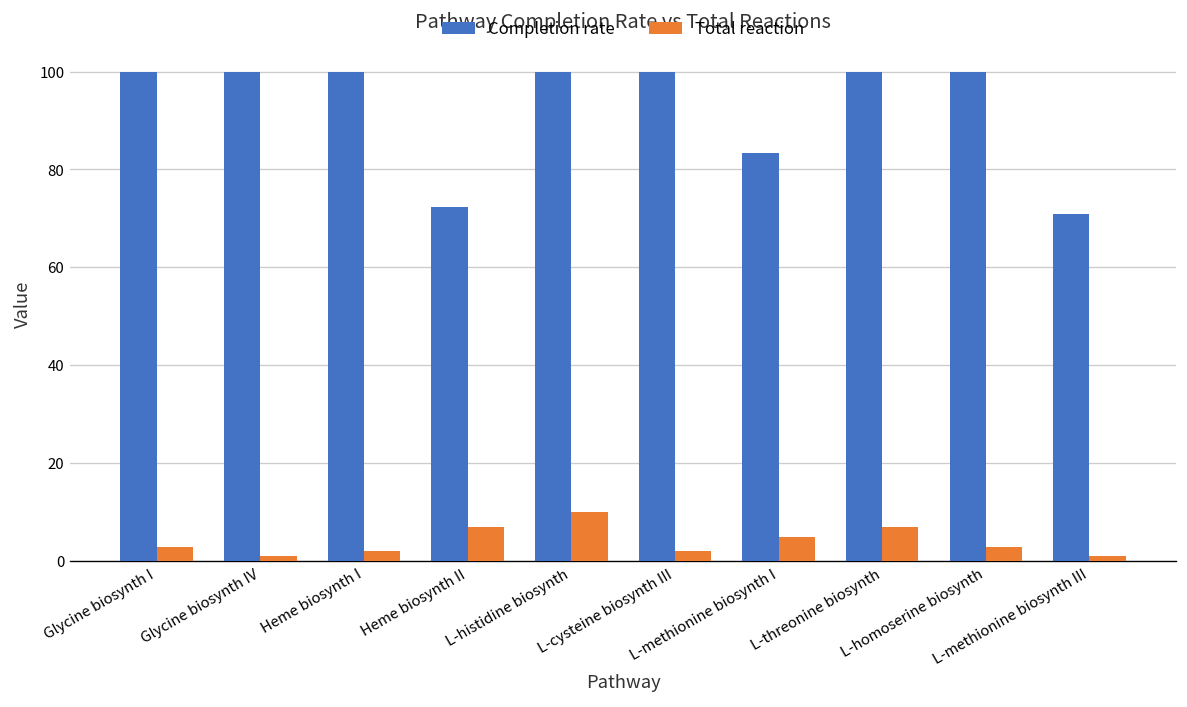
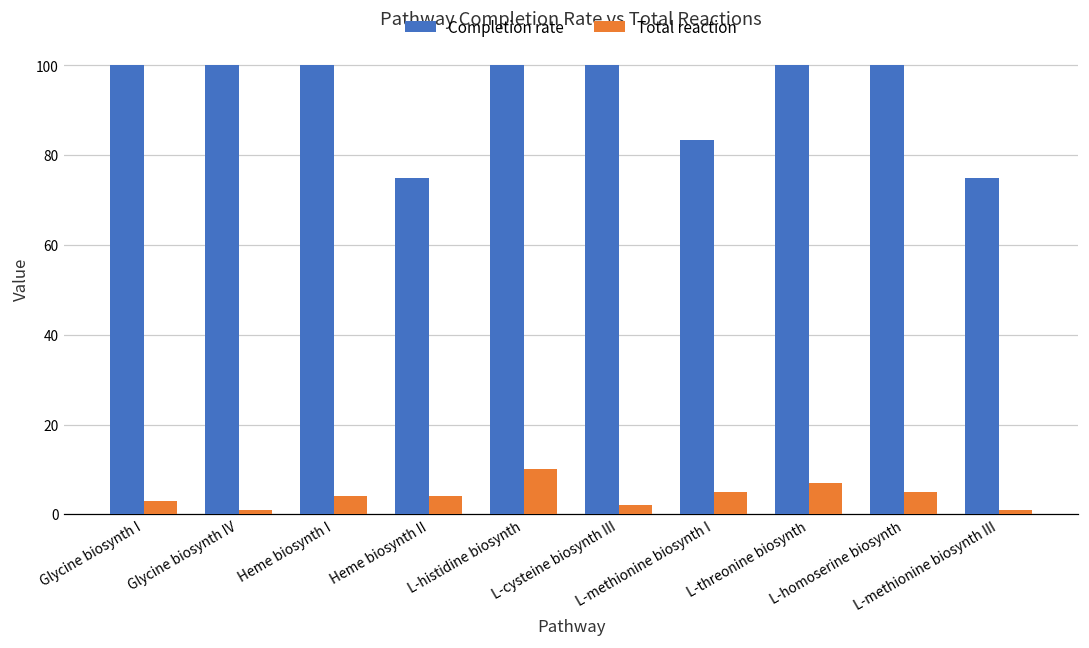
  {
    "Completion rate": {
      "Glycine biosynth I": 100,
      "Glycine biosynth IV": 100,
      "Heme biosynth I": 100,
-     "Heme biosynth II": 72,
+     "Heme biosynth II": 75,
      "L-histidine biosynth": 100,
      "L-cysteine biosynth III": 100,
      "L-methionine biosynth I": 83,
      "L-threonine biosynth": 100,
      "L-homoserine biosynth": 100,
-     "L-methionine biosynth III": 71
+     "L-methionine biosynth III": 75
    },
    "Total reaction": {
      "Glycine biosynth I": 3,
      "Glycine biosynth IV": 1,
-     "Heme biosynth I": 2,
-     "Heme biosynth II": 7,
+     "Heme biosynth I": 4,
+     "Heme biosynth II": 4,
      "L-histidine biosynth": 10,
      "L-cysteine biosynth III": 2,
      "L-methionine biosynth I": 5,
      "L-threonine biosynth": 7,
-     "L-homoserine biosynth": 3,
+     "L-homoserine biosynth": 5,
      "L-methionine biosynth III": 1
    }
  }
